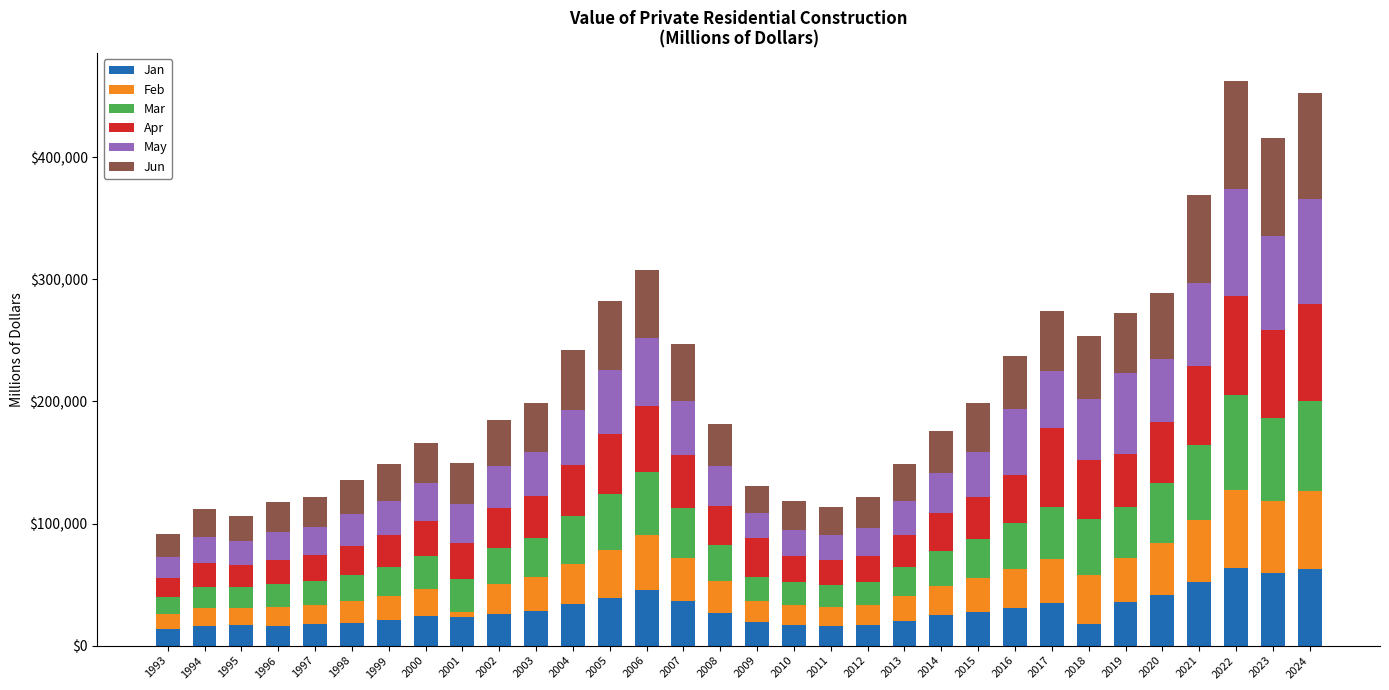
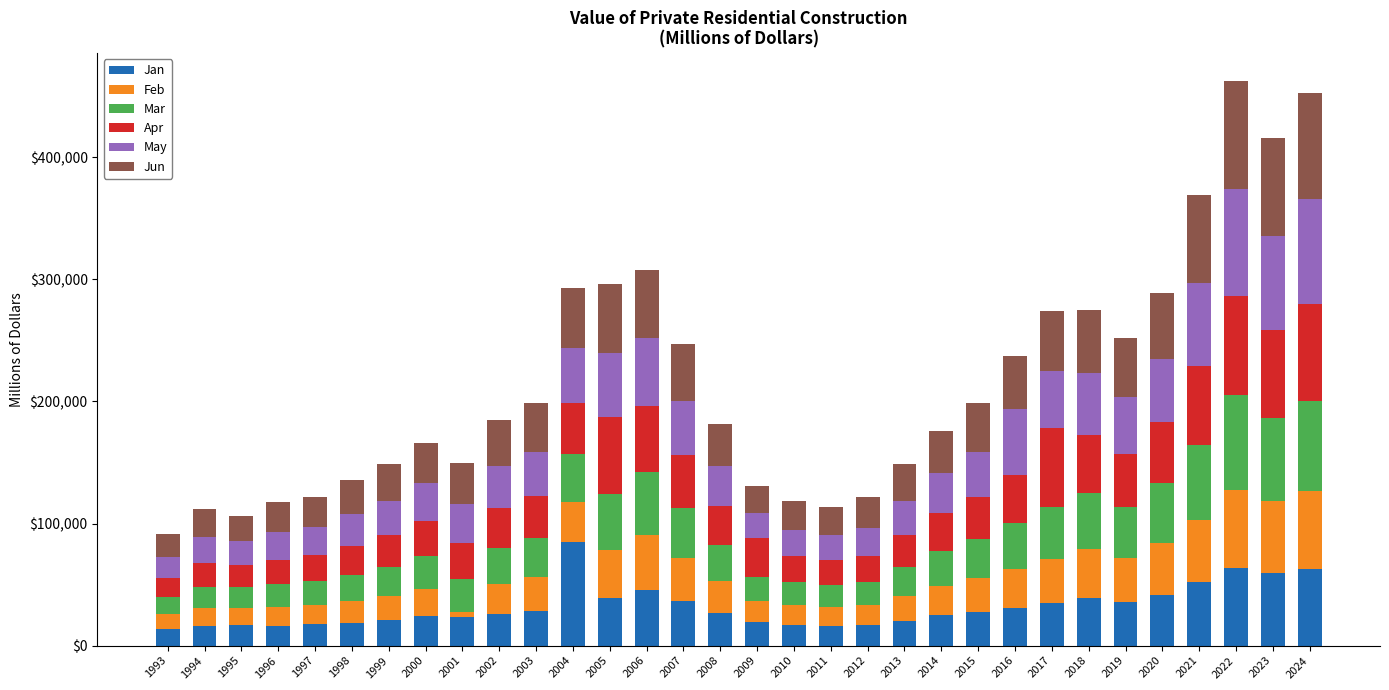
  {
    "Jan": {
      "1993": "$13,000",
      "1994": "$16,000",
      "1995": "$17,000",
      "1996": "$16,000",
      "1997": "$17,000",
      "1998": "$19,000",
      "1999": "$21,000",
      "2000": "$24,000",
      "2001": "$24,000",
      "2002": "$26,000",
      "2003": "$28,000",
-     "2004": "$34,000",
+     "2004": "$85,000",
      "2005": "$39,000",
      "2006": "$46,000",
      "2007": "$36,000",
      "2008": "$27,000",
      "2009": "$19,000",
      "2010": "$17,000",
      "2011": "$16,000",
      "2012": "$17,000",
      "2013": "$20,000",
      "2014": "$25,000",
      "2015": "$27,000",
      "2016": "$31,000",
      "2017": "$35,000",
-     "2018": "$18,000",
+     "2018": "$39,000",
      "2019": "$36,000",
      "2020": "$42,000",
      "2021": "$52,000",
      "2022": "$63,000",
      "2023": "$59,000",
      "2024": "$63,000"
    },
    "Feb": {
      "1993": "$12,000",
      "1994": "$15,000",
      "1995": "$15,000",
      "1996": "$15,000",
      "1997": "$16,000",
      "1998": "$18,000",
      "1999": "$20,000",
      "2000": "$23,000",
      "2001": "$4,000",
      "2002": "$25,000",
      "2003": "$28,000",
      "2004": "$33,000",
      "2005": "$39,000",
      "2006": "$45,000",
      "2007": "$35,000",
      "2008": "$26,000",
      "2009": "$18,000",
      "2010": "$17,000",
      "2011": "$16,000",
      "2012": "$16,000",
      "2013": "$20,000",
      "2014": "$24,000",
      "2015": "$28,000",
      "2016": "$32,000",
      "2017": "$36,000",
      "2018": "$40,000",
      "2019": "$36,000",
      "2020": "$42,000",
      "2021": "$51,000",
      "2022": "$64,000",
      "2023": "$59,000",
      "2024": "$64,000"
    },
    "Mar": {
      "1993": "$14,000",
      "1994": "$17,000",
      "1995": "$17,000",
      "1996": "$18,000",
      "1997": "$20,000",
      "1998": "$22,000",
      "1999": "$24,000",
      "2000": "$27,000",
      "2001": "$27,000",
      "2002": "$29,000",
      "2003": "$32,000",
      "2004": "$39,000",
      "2005": "$46,000",
      "2006": "$52,000",
      "2007": "$41,000",
      "2008": "$30,000",
      "2009": "$19,000",
      "2010": "$19,000",
      "2011": "$18,000",
      "2012": "$19,000",
      "2013": "$24,000",
      "2014": "$29,000",
      "2015": "$32,000",
      "2016": "$38,000",
      "2017": "$42,000",
      "2018": "$46,000",
      "2019": "$42,000",
      "2020": "$50,000",
      "2021": "$61,000",
      "2022": "$77,000",
      "2023": "$68,000",
      "2024": "$73,000"
    },
    "Apr": {
      "1993": "$16,000",
      "1994": "$19,000",
      "1995": "$18,000",
      "1996": "$20,000",
      "1997": "$21,000",
      "1998": "$23,000",
      "1999": "$26,000",
      "2000": "$29,000",
      "2001": "$30,000",
      "2002": "$33,000",
      "2003": "$34,000",
      "2004": "$42,000",
-     "2005": "$49,000",
+     "2005": "$63,000",
      "2006": "$54,000",
      "2007": "$44,000",
      "2008": "$32,000",
      "2009": "$33,000",
      "2010": "$21,000",
      "2011": "$20,000",
      "2012": "$21,000",
      "2013": "$26,000",
      "2014": "$31,000",
      "2015": "$35,000",
      "2016": "$39,000",
      "2017": "$65,000",
      "2018": "$48,000",
      "2019": "$44,000",
      "2020": "$50,000",
      "2021": "$64,000",
      "2022": "$81,000",
      "2023": "$71,000",
      "2024": "$80,000"
    },
    "May": {
      "1993": "$17,000",
      "1994": "$21,000",
      "1995": "$19,000",
      "1996": "$23,000",
      "1997": "$23,000",
      "1998": "$26,000",
      "1999": "$28,000",
      "2000": "$31,000",
      "2001": "$32,000",
      "2002": "$35,000",
      "2003": "$37,000",
      "2004": "$45,000",
      "2005": "$52,000",
      "2006": "$55,000",
      "2007": "$45,000",
      "2008": "$33,000",
      "2009": "$20,000",
      "2010": "$22,000",
      "2011": "$21,000",
      "2012": "$23,000",
      "2013": "$28,000",
      "2014": "$33,000",
      "2015": "$37,000",
      "2016": "$54,000",
      "2017": "$47,000",
      "2018": "$50,000",
-     "2019": "$66,000",
+     "2019": "$46,000",
      "2020": "$51,000",
      "2021": "$68,000",
      "2022": "$87,000",
      "2023": "$77,000",
      "2024": "$86,000"
    },
    "Jun": {
      "1993": "$19,000",
      "1994": "$23,000",
      "1995": "$20,000",
      "1996": "$25,000",
      "1997": "$25,000",
      "1998": "$28,000",
      "1999": "$30,000",
      "2000": "$33,000",
      "2001": "$34,000",
      "2002": "$37,000",
      "2003": "$40,000",
      "2004": "$49,000",
      "2005": "$56,000",
      "2006": "$56,000",
      "2007": "$46,000",
      "2008": "$34,000",
      "2009": "$22,000",
      "2010": "$23,000",
      "2011": "$23,000",
      "2012": "$25,000",
      "2013": "$30,000",
      "2014": "$34,000",
      "2015": "$40,000",
      "2016": "$43,000",
      "2017": "$49,000",
      "2018": "$52,000",
      "2019": "$49,000",
      "2020": "$54,000",
      "2021": "$72,000",
      "2022": "$88,000",
      "2023": "$80,000",
      "2024": "$87,000"
    }
  }
